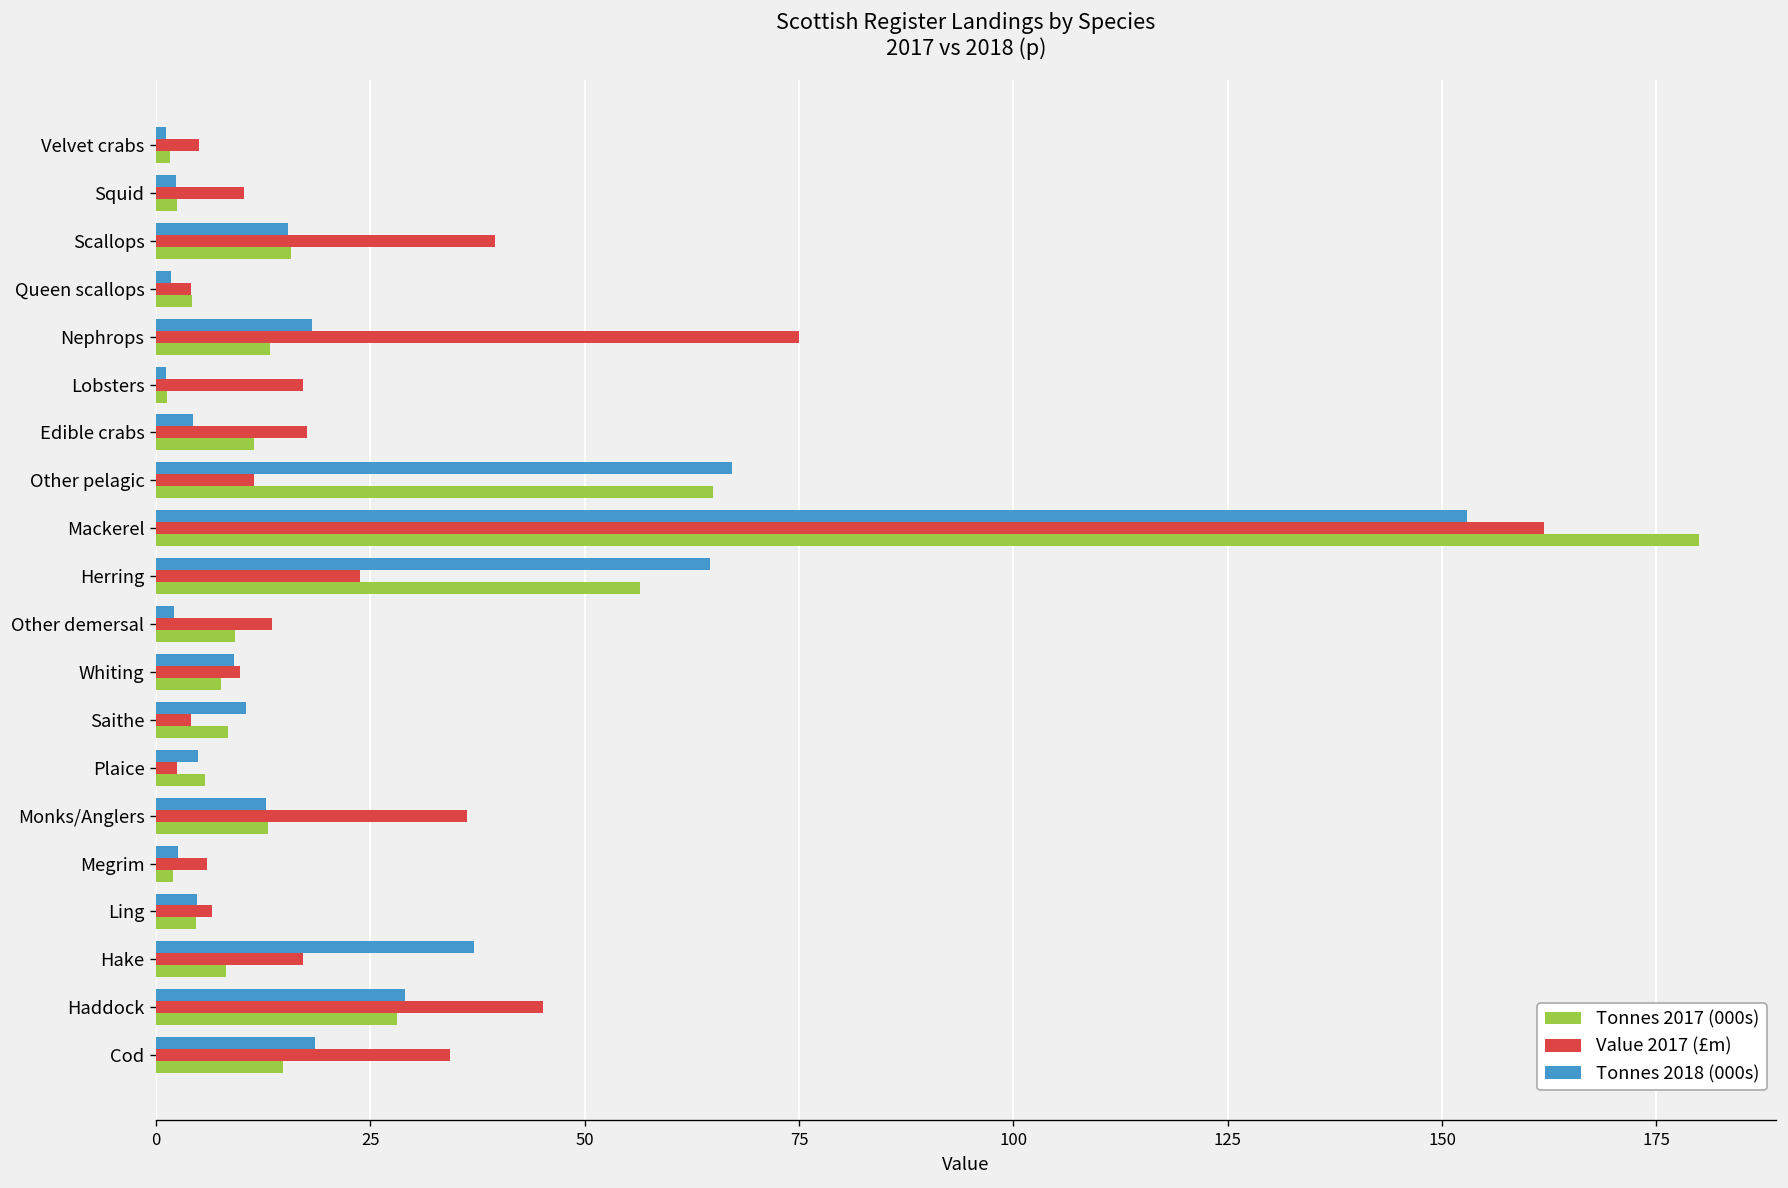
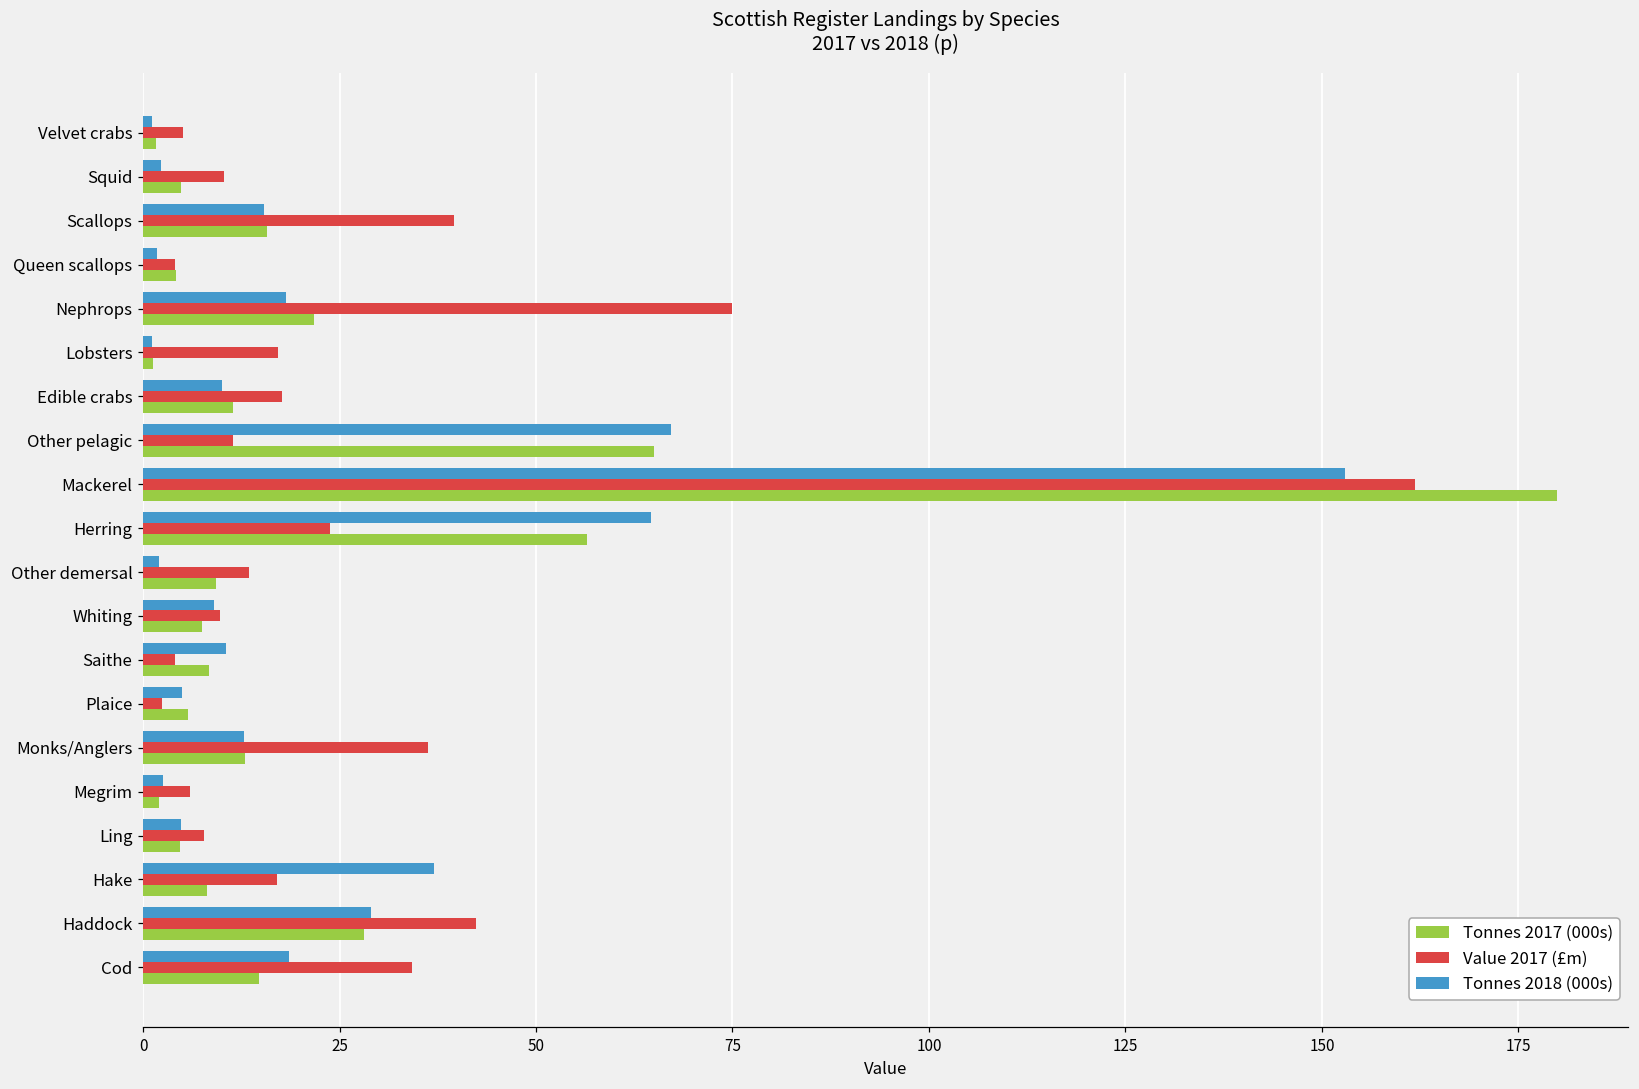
  {
    "Tonnes 2017 (000s)": {
      "Velvet crabs": 2,
-     "Squid": 2,
+     "Squid": 5,
      "Scallops": 16,
      "Queen scallops": 4,
-     "Nephrops": 13,
+     "Nephrops": 22,
      "Lobsters": 1,
      "Edible crabs": 11,
      "Other pelagic": 65,
      "Mackerel": 180,
      "Herring": 56,
      "Other demersal": 9,
      "Whiting": 8,
      "Saithe": 8,
      "Plaice": 6,
      "Monks/Anglers": 13,
      "Megrim": 2,
      "Ling": 5,
      "Hake": 8,
      "Haddock": 28,
      "Cod": 15
    },
    "Value 2017 (£m)": {
      "Velvet crabs": 5,
      "Squid": 10,
      "Scallops": 40,
      "Queen scallops": 4,
      "Nephrops": 75,
      "Lobsters": 17,
      "Edible crabs": 18,
      "Other pelagic": 11,
      "Mackerel": 162,
      "Herring": 24,
      "Other demersal": 14,
      "Whiting": 10,
      "Saithe": 4,
      "Plaice": 2,
      "Monks/Anglers": 36,
      "Megrim": 6,
-     "Ling": 6,
+     "Ling": 8,
      "Hake": 17,
-     "Haddock": 45,
+     "Haddock": 42,
      "Cod": 34
    },
    "Tonnes 2018 (000s)": {
      "Velvet crabs": 1,
      "Squid": 2,
      "Scallops": 15,
      "Queen scallops": 2,
      "Nephrops": 18,
      "Lobsters": 1,
-     "Edible crabs": 4,
+     "Edible crabs": 10,
      "Other pelagic": 67,
      "Mackerel": 153,
      "Herring": 65,
      "Other demersal": 2,
      "Whiting": 9,
      "Saithe": 11,
      "Plaice": 5,
      "Monks/Anglers": 13,
      "Megrim": 3,
      "Ling": 5,
      "Hake": 37,
      "Haddock": 29,
      "Cod": 19
    }
  }
